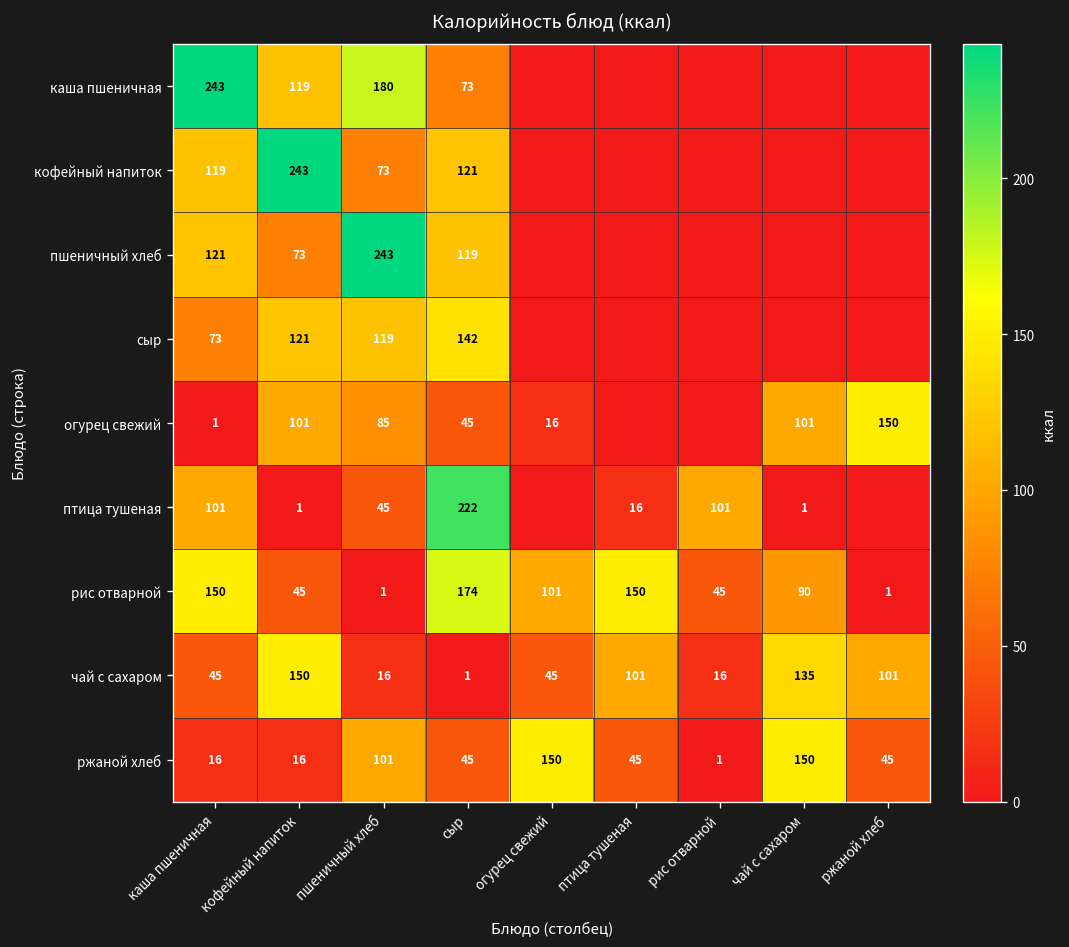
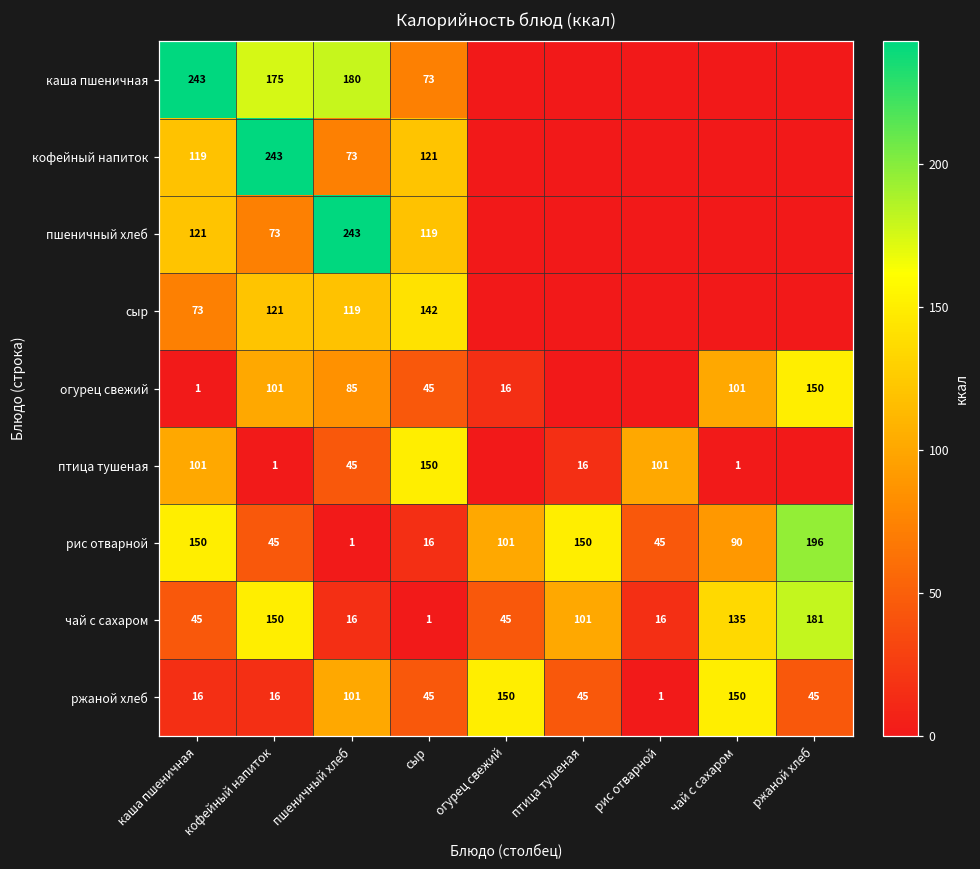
  {
    "каша пшеничная": {
      "каша пшеничная": 243,
-     "кофейный напиток": 119,
+     "кофейный напиток": 175,
      "пшеничный хлеб": 180,
      "сыр": 73
    },
    "кофейный напиток": {
      "каша пшеничная": 119,
      "кофейный напиток": 243,
      "пшеничный хлеб": 73,
      "сыр": 121
    },
    "пшеничный хлеб": {
      "каша пшеничная": 121,
      "кофейный напиток": 73,
      "пшеничный хлеб": 243,
      "сыр": 119
    },
    "сыр": {
      "каша пшеничная": 73,
      "кофейный напиток": 121,
      "пшеничный хлеб": 119,
      "сыр": 142
    },
    "огурец свежий": {
      "каша пшеничная": 1,
      "кофейный напиток": 101,
      "пшеничный хлеб": 85,
      "сыр": 45,
      "огурец свежий": 16,
      "чай с сахаром": 101,
      "ржаной хлеб": 150
    },
    "птица тушеная": {
      "каша пшеничная": 101,
      "кофейный напиток": 1,
      "пшеничный хлеб": 45,
-     "сыр": 222,
+     "сыр": 150,
      "птица тушеная": 16,
      "рис отварной": 101,
      "чай с сахаром": 1
    },
    "рис отварной": {
      "каша пшеничная": 150,
      "кофейный напиток": 45,
      "пшеничный хлеб": 1,
-     "сыр": 174,
+     "сыр": 16,
      "огурец свежий": 101,
      "птица тушеная": 150,
      "рис отварной": 45,
      "чай с сахаром": 90,
-     "ржаной хлеб": 1
+     "ржаной хлеб": 196
    },
    "чай с сахаром": {
      "каша пшеничная": 45,
      "кофейный напиток": 150,
      "пшеничный хлеб": 16,
      "сыр": 1,
      "огурец свежий": 45,
      "птица тушеная": 101,
      "рис отварной": 16,
      "чай с сахаром": 135,
-     "ржаной хлеб": 101
+     "ржаной хлеб": 181
    },
    "ржаной хлеб": {
      "каша пшеничная": 16,
      "кофейный напиток": 16,
      "пшеничный хлеб": 101,
      "сыр": 45,
      "огурец свежий": 150,
      "птица тушеная": 45,
      "рис отварной": 1,
      "чай с сахаром": 150,
      "ржаной хлеб": 45
    }
  }
